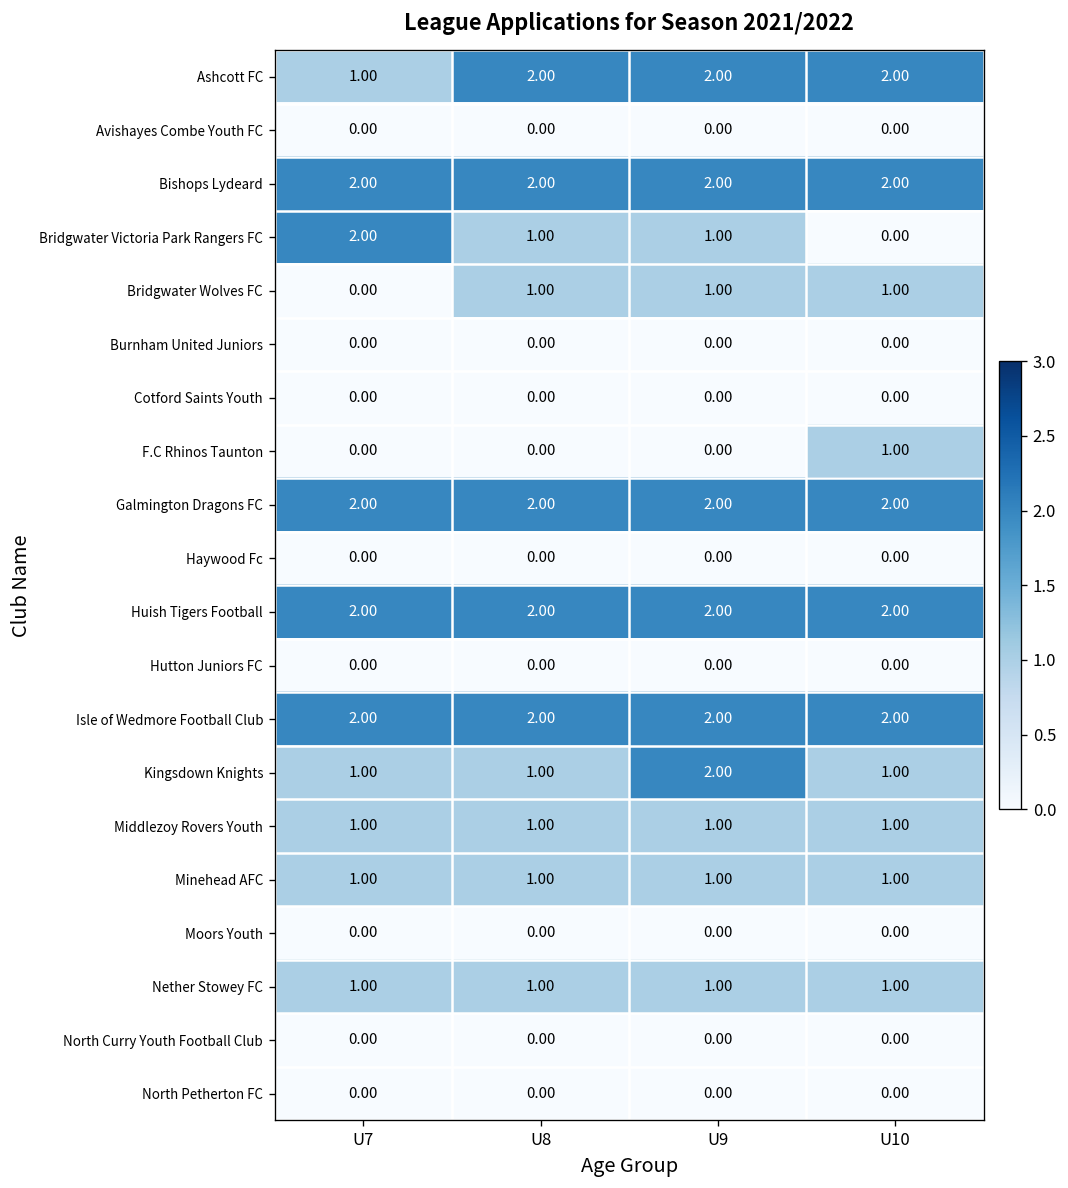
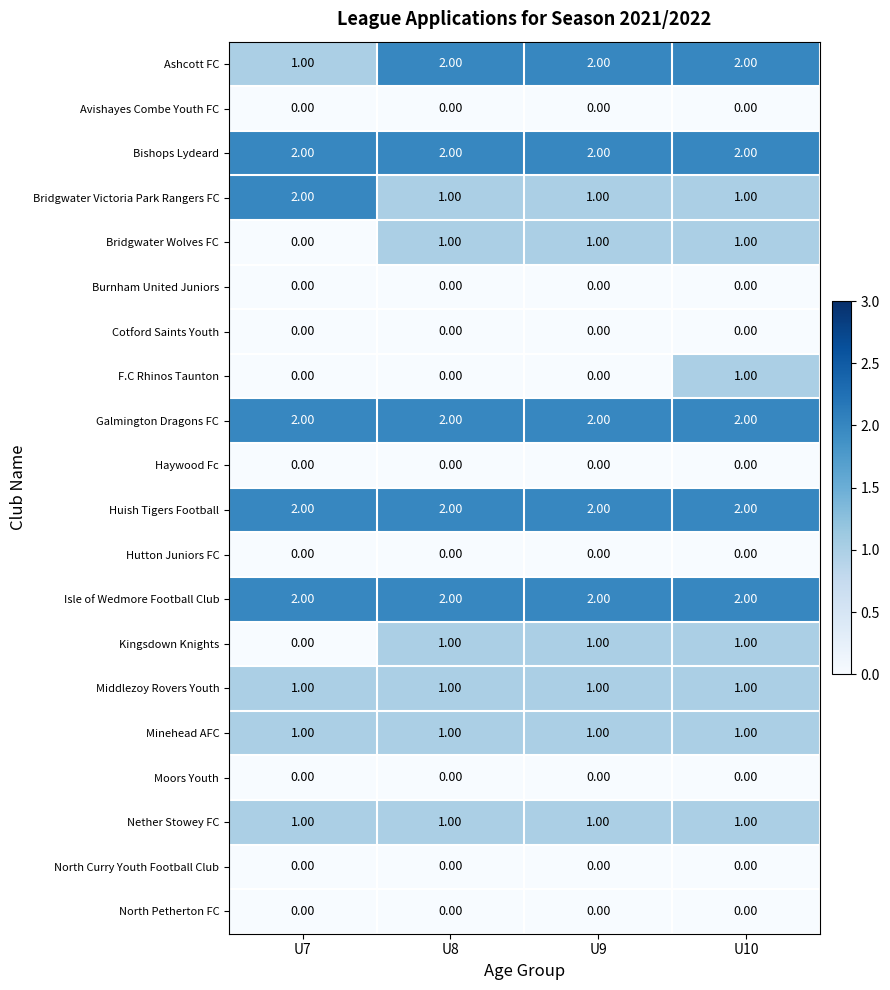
  {
    "Ashcott FC": {
      "U7": 1.00,
      "U8": 2.00,
      "U9": 2.00,
      "U10": 2.00
    },
    "Avishayes Combe Youth FC": {
      "U7": 0.00,
      "U8": 0.00,
      "U9": 0.00,
      "U10": 0.00
    },
    "Bishops Lydeard": {
      "U7": 2.00,
      "U8": 2.00,
      "U9": 2.00,
      "U10": 2.00
    },
    "Bridgwater Victoria Park Rangers FC": {
      "U7": 2.00,
      "U8": 1.00,
      "U9": 1.00,
-     "U10": 0.00
+     "U10": 1.00
    },
    "Bridgwater Wolves FC": {
      "U7": 0.00,
      "U8": 1.00,
      "U9": 1.00,
      "U10": 1.00
    },
    "Burnham United Juniors": {
      "U7": 0.00,
      "U8": 0.00,
      "U9": 0.00,
      "U10": 0.00
    },
    "Cotford Saints Youth": {
      "U7": 0.00,
      "U8": 0.00,
      "U9": 0.00,
      "U10": 0.00
    },
    "F.C Rhinos Taunton": {
      "U7": 0.00,
      "U8": 0.00,
      "U9": 0.00,
      "U10": 1.00
    },
    "Galmington Dragons FC": {
      "U7": 2.00,
      "U8": 2.00,
      "U9": 2.00,
      "U10": 2.00
    },
    "Haywood Fc": {
      "U7": 0.00,
      "U8": 0.00,
      "U9": 0.00,
      "U10": 0.00
    },
    "Huish Tigers Football": {
      "U7": 2.00,
      "U8": 2.00,
      "U9": 2.00,
      "U10": 2.00
    },
    "Hutton Juniors FC": {
      "U7": 0.00,
      "U8": 0.00,
      "U9": 0.00,
      "U10": 0.00
    },
    "Isle of Wedmore Football Club": {
      "U7": 2.00,
      "U8": 2.00,
      "U9": 2.00,
      "U10": 2.00
    },
    "Kingsdown Knights": {
-     "U7": 1.00,
+     "U7": 0.00,
      "U8": 1.00,
-     "U9": 2.00,
+     "U9": 1.00,
      "U10": 1.00
    },
    "Middlezoy Rovers Youth": {
      "U7": 1.00,
      "U8": 1.00,
      "U9": 1.00,
      "U10": 1.00
    },
    "Minehead AFC": {
      "U7": 1.00,
      "U8": 1.00,
      "U9": 1.00,
      "U10": 1.00
    },
    "Moors Youth": {
      "U7": 0.00,
      "U8": 0.00,
      "U9": 0.00,
      "U10": 0.00
    },
    "Nether Stowey FC": {
      "U7": 1.00,
      "U8": 1.00,
      "U9": 1.00,
      "U10": 1.00
    },
    "North Curry Youth Football Club": {
      "U7": 0.00,
      "U8": 0.00,
      "U9": 0.00,
      "U10": 0.00
    },
    "North Petherton FC": {
      "U7": 0.00,
      "U8": 0.00,
      "U9": 0.00,
      "U10": 0.00
    }
  }
